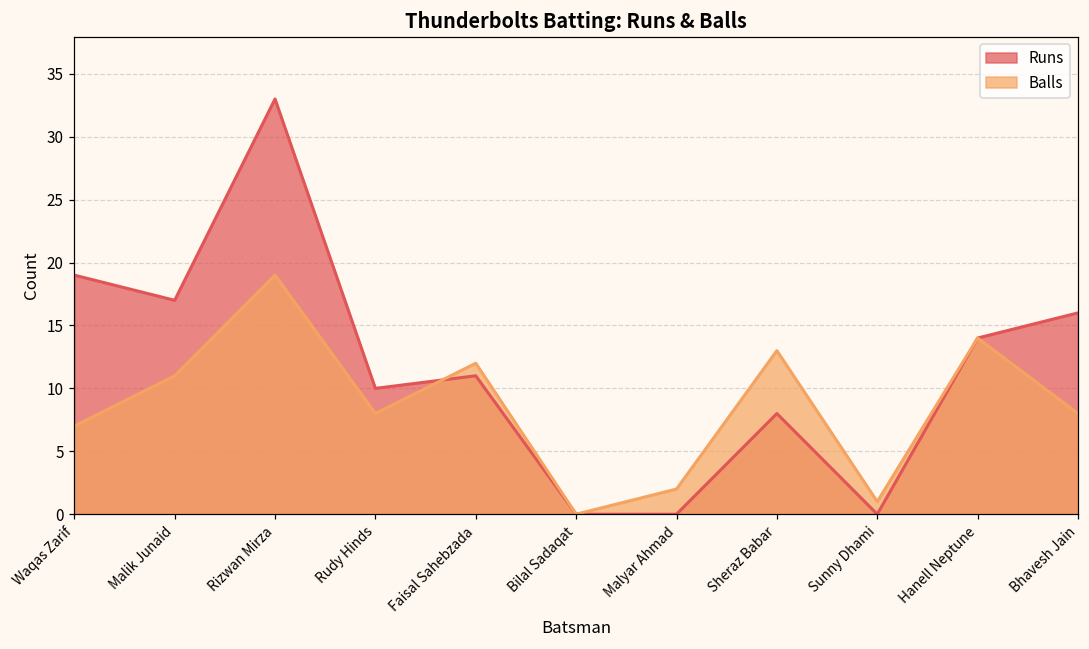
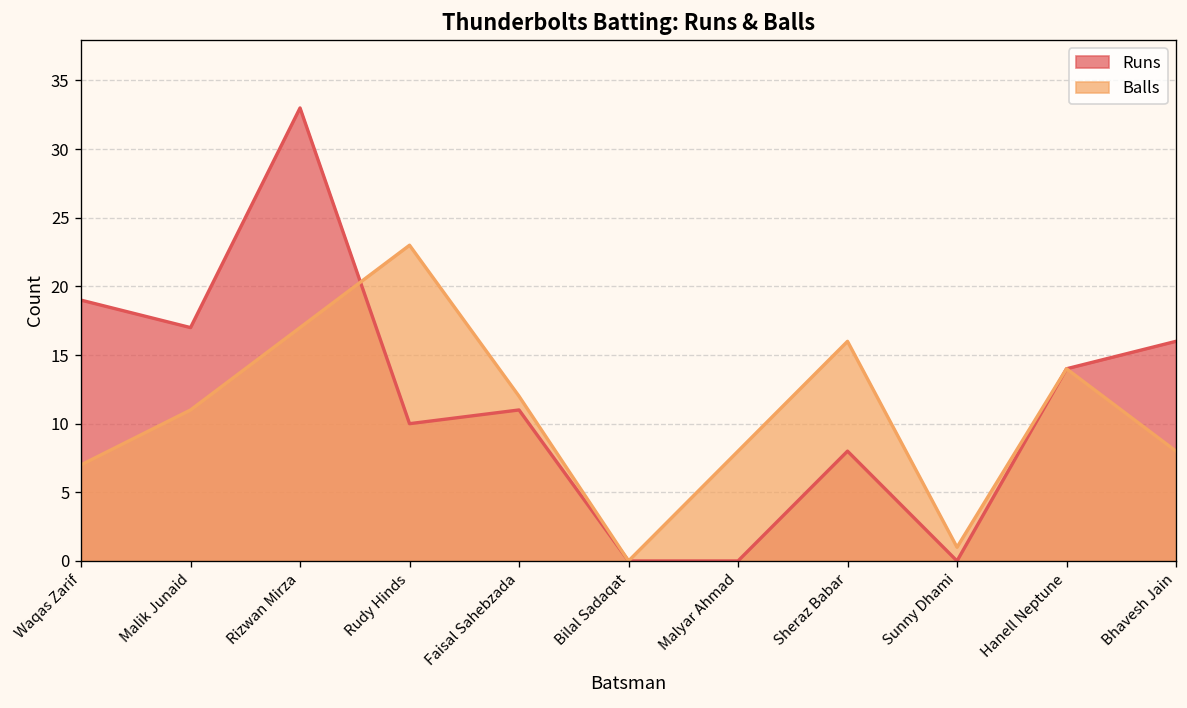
  {
    "Runs": {
      "Waqas Zarif": 19,
      "Malik Junaid": 17,
      "Rizwan Mirza": 33,
      "Rudy Hinds": 10,
      "Faisal Sahebzada": 11,
      "Malyar Ahmad": 0,
      "Sheraz Babar": 8,
      "Sunny Dhami": 0,
      "Bhavesh Jain": 16
    },
    "Balls": {
      "Waqas Zarif": 7,
      "Malik Junaid": 11,
-     "Rizwan Mirza": 19,
-     "Rudy Hinds": 8,
+     "Rizwan Mirza": 17,
+     "Rudy Hinds": 23,
      "Faisal Sahebzada": 12,
-     "Malyar Ahmad": 2,
-     "Sheraz Babar": 13,
+     "Malyar Ahmad": 8,
+     "Sheraz Babar": 16,
      "Sunny Dhami": 1,
      "Bhavesh Jain": 8
    }
  }
